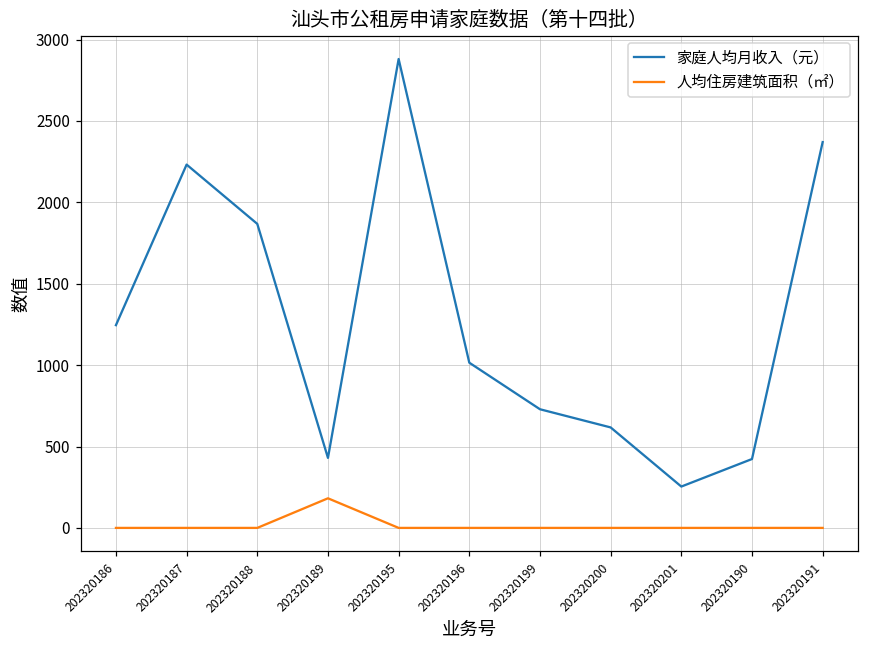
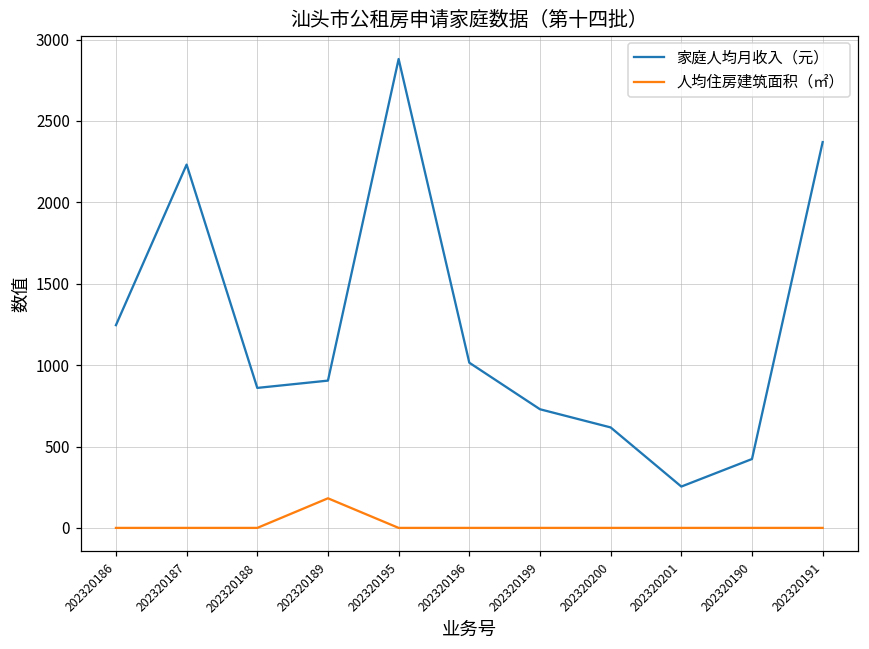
  {
    "家庭人均月收入（元）": {
      "202320186": 1250,
      "202320187": 2230,
-     "202320188": 1870,
-     "202320189": 430,
+     "202320188": 860,
+     "202320189": 900,
      "202320195": 2880,
      "202320196": 1010,
      "202320199": 730,
      "202320200": 620,
      "202320201": 250,
      "202320190": 420,
      "202320191": 2370
    },
    "人均住房建筑面积（㎡）": {
      "202320186": 0,
      "202320187": 0,
      "202320188": 0,
      "202320189": 180,
      "202320195": 0,
      "202320196": 0,
      "202320199": 0,
      "202320200": 0,
      "202320201": 0,
      "202320190": 0,
      "202320191": 0
    }
  }
